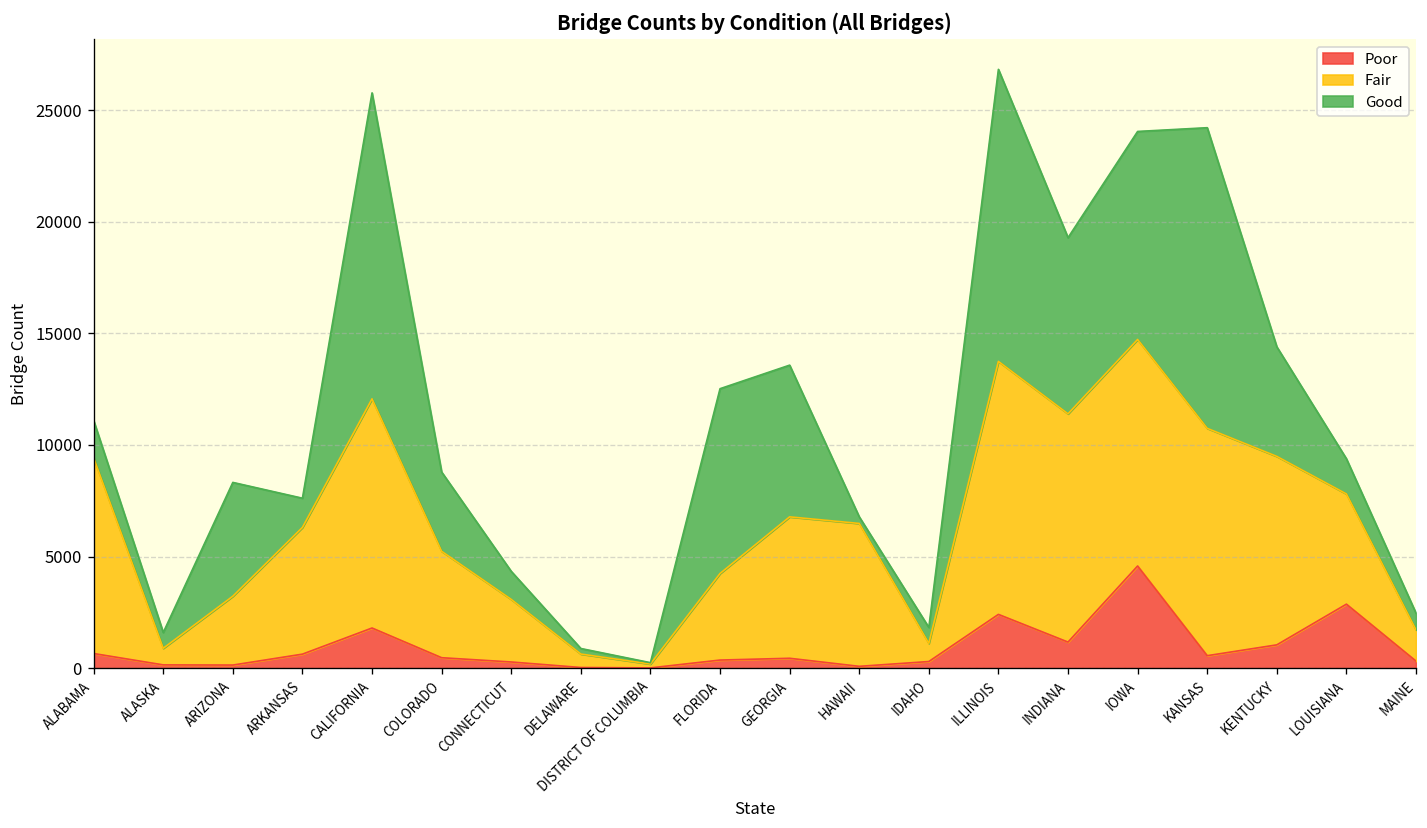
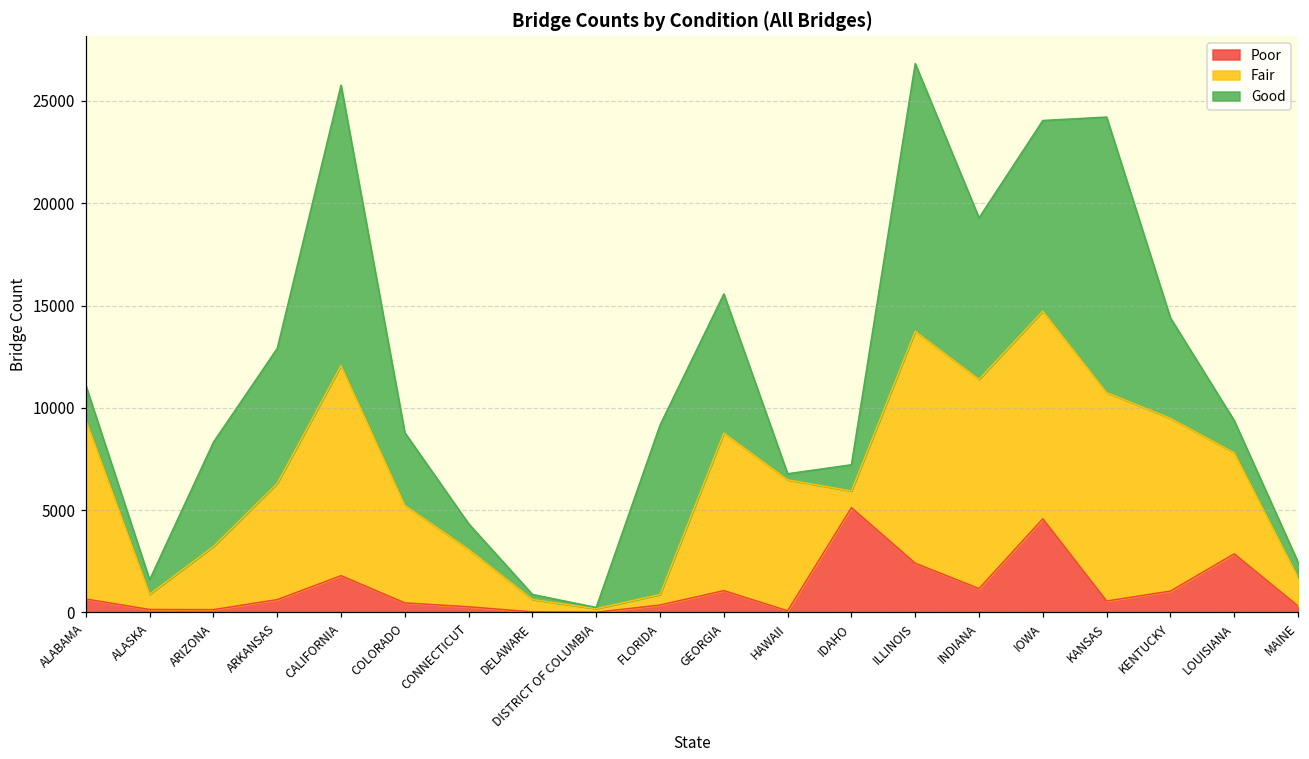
  {
    "Poor": {
      "ALABAMA": 700,
      "ALASKA": 100,
      "ARIZONA": 100,
      "ARKANSAS": 600,
      "CALIFORNIA": 1800,
      "COLORADO": 500,
      "CONNECTICUT": 300,
      "DELAWARE": 0,
      "DISTRICT OF COLUMBIA": 0,
      "FLORIDA": 400,
-     "GEORGIA": 400,
+     "GEORGIA": 1100,
      "HAWAII": 100,
-     "IDAHO": 300,
+     "IDAHO": 5100,
      "ILLINOIS": 2400,
      "INDIANA": 1200,
      "IOWA": 4600,
      "KANSAS": 600,
      "KENTUCKY": 1000,
      "LOUISIANA": 2900,
      "MAINE": 300
    },
    "Fair": {
      "ALABAMA": 8800,
      "ALASKA": 700,
      "ARIZONA": 3100,
      "ARKANSAS": 5700,
      "CALIFORNIA": 10300,
      "COLORADO": 4800,
      "CONNECTICUT": 2800,
      "DELAWARE": 600,
-     "FLORIDA": 3900,
-     "GEORGIA": 6300,
+     "FLORIDA": 500,
+     "GEORGIA": 7700,
      "HAWAII": 6400,
      "IDAHO": 800,
      "ILLINOIS": 11300,
      "INDIANA": 10200,
      "IOWA": 10100,
      "KANSAS": 10200,
      "KENTUCKY": 8400,
      "LOUISIANA": 4900,
      "MAINE": 1400
    },
    "Good": {
      "ALABAMA": 1700,
      "ALASKA": 700,
      "ARIZONA": 5100,
-     "ARKANSAS": 1300,
+     "ARKANSAS": 6600,
      "CALIFORNIA": 13700,
      "COLORADO": 3600,
      "CONNECTICUT": 1300,
      "DELAWARE": 200,
      "FLORIDA": 8300,
      "GEORGIA": 6800,
      "HAWAII": 300,
-     "IDAHO": 700,
+     "IDAHO": 1300,
      "ILLINOIS": 13100,
      "INDIANA": 7900,
      "IOWA": 9300,
      "KANSAS": 13500,
      "KENTUCKY": 4900,
      "LOUISIANA": 1600,
      "MAINE": 700
    }
  }
